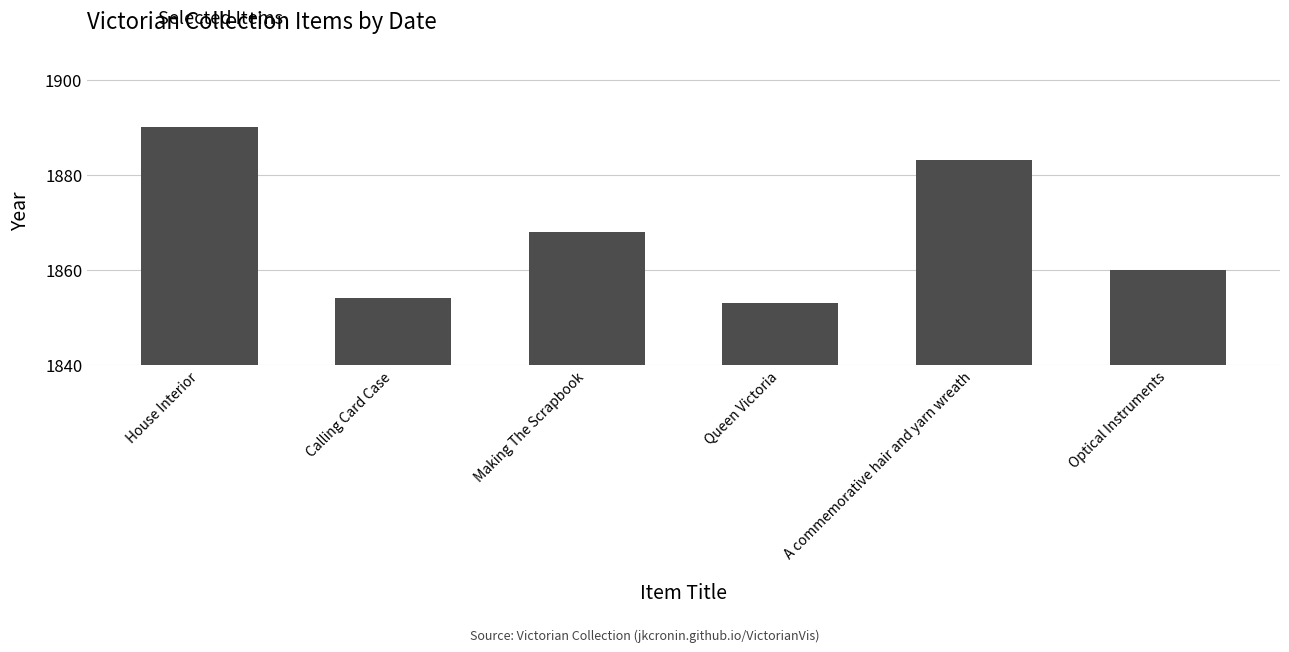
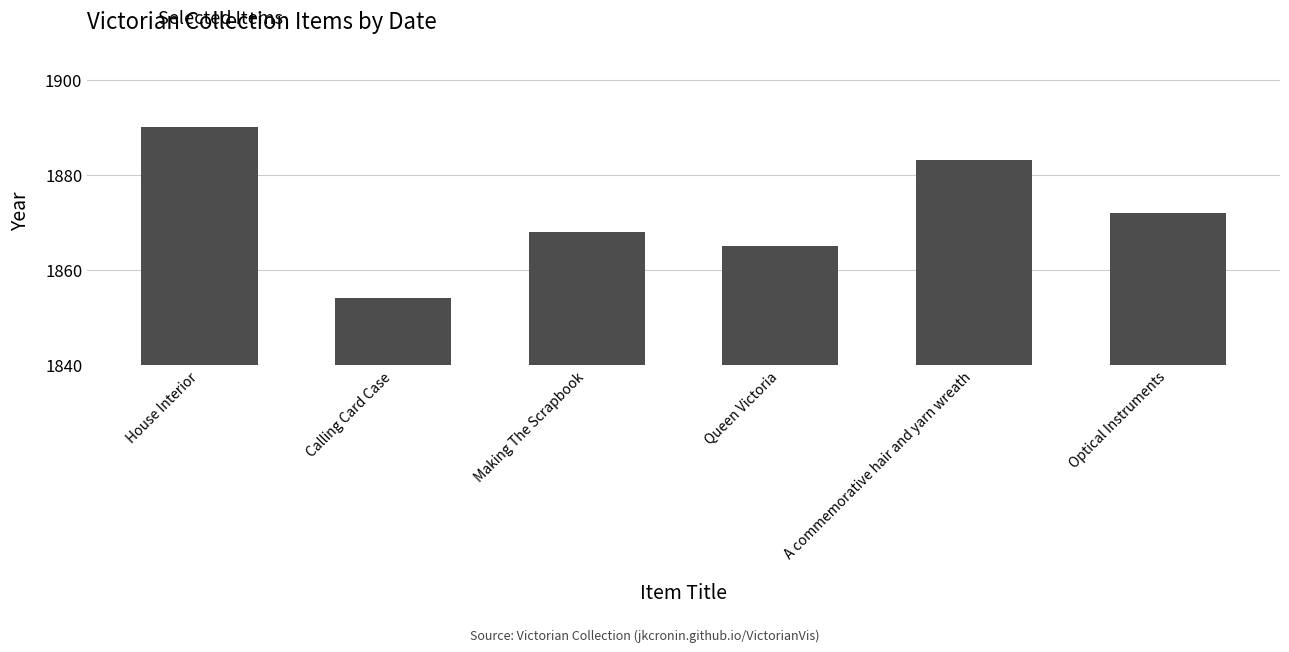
  {
    "House Interior": 1890,
    "Calling Card Case": 1854,
    "Making The Scrapbook": 1868,
-   "Queen Victoria": 1853,
+   "Queen Victoria": 1865,
    "A commemorative hair and yarn wreath": 1883,
-   "Optical Instruments": 1860
+   "Optical Instruments": 1872
  }
